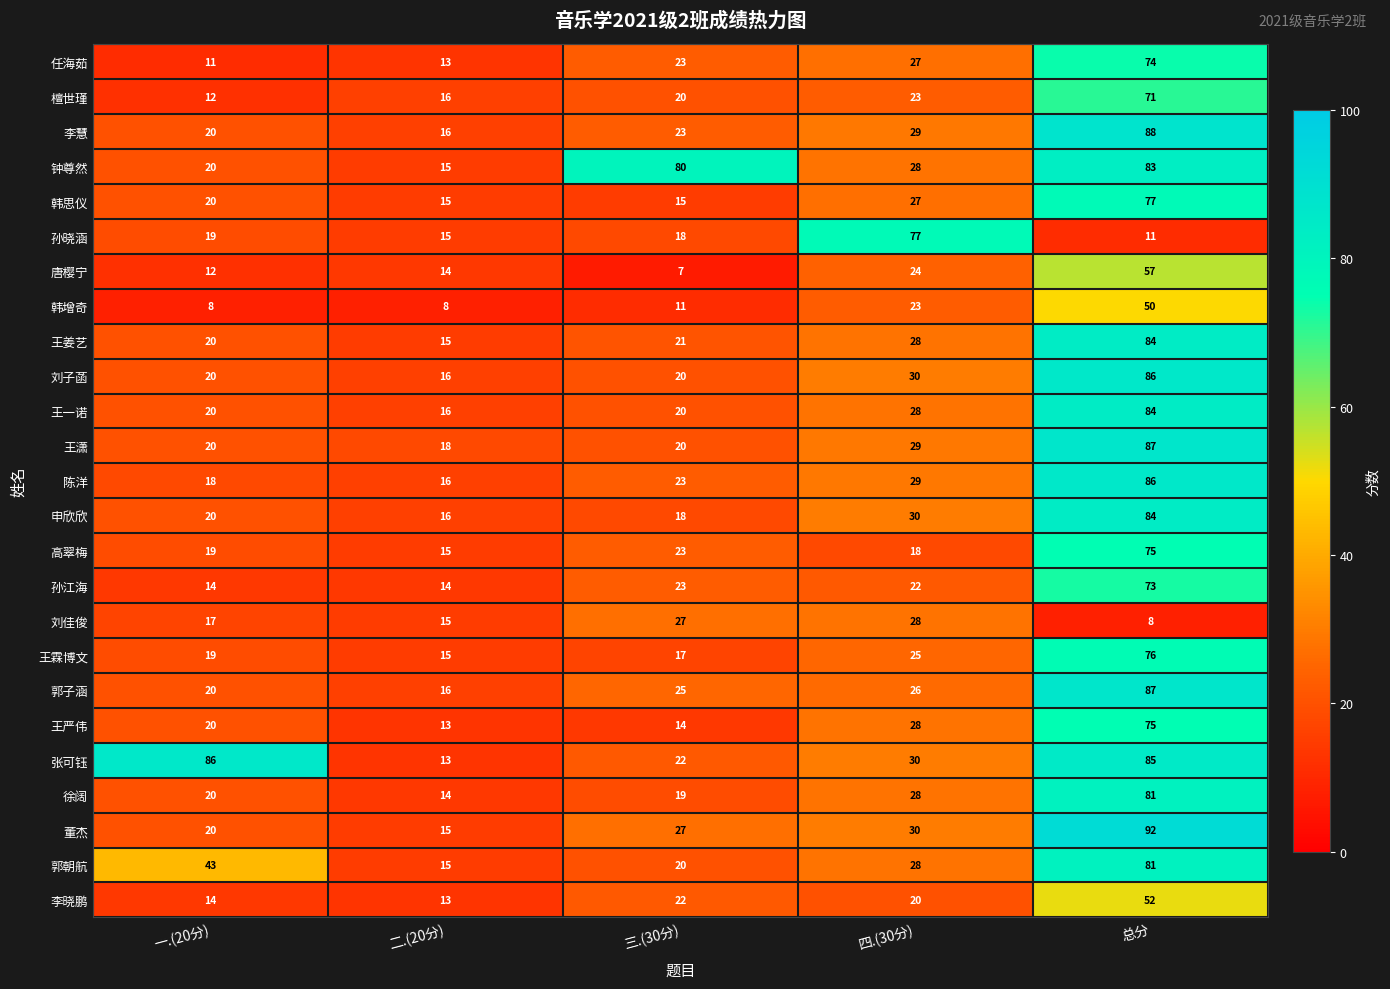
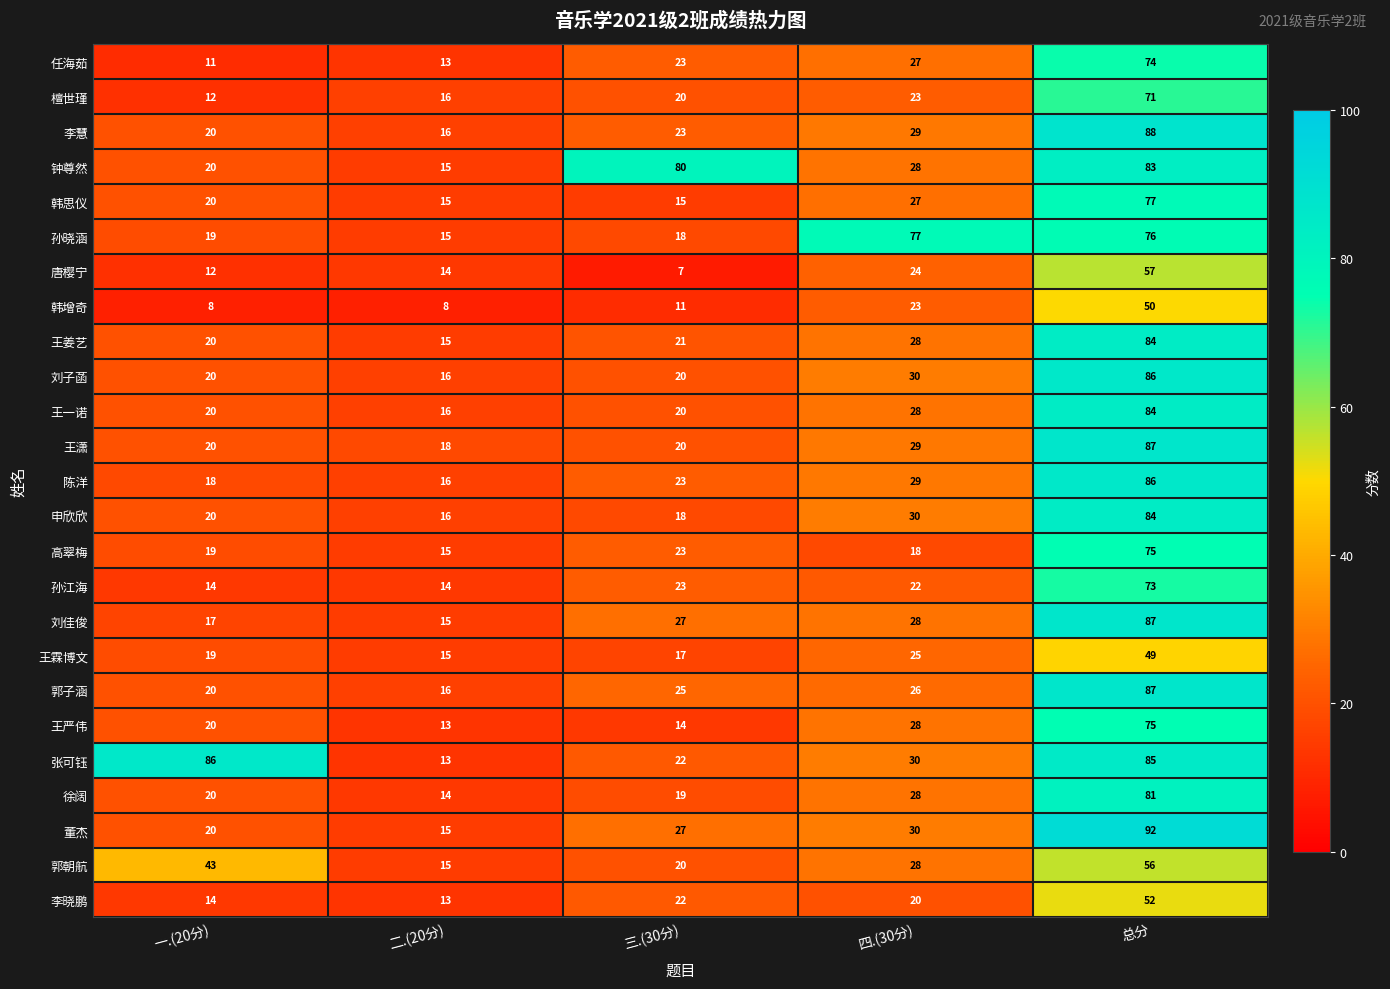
  {
    "任海茹": {
      "一.(20分)": 11,
      "二.(20分)": 13,
      "三.(30分)": 23,
      "四.(30分)": 27,
      "总分": 74
    },
    "檀世瑾": {
      "一.(20分)": 12,
      "二.(20分)": 16,
      "三.(30分)": 20,
      "四.(30分)": 23,
      "总分": 71
    },
    "李慧": {
      "一.(20分)": 20,
      "二.(20分)": 16,
      "三.(30分)": 23,
      "四.(30分)": 29,
      "总分": 88
    },
    "钟尊然": {
      "一.(20分)": 20,
      "二.(20分)": 15,
      "三.(30分)": 80,
      "四.(30分)": 28,
      "总分": 83
    },
    "韩思仪": {
      "一.(20分)": 20,
      "二.(20分)": 15,
      "三.(30分)": 15,
      "四.(30分)": 27,
      "总分": 77
    },
    "孙晓涵": {
      "一.(20分)": 19,
      "二.(20分)": 15,
      "三.(30分)": 18,
      "四.(30分)": 77,
-     "总分": 11
+     "总分": 76
    },
    "唐樱宁": {
      "一.(20分)": 12,
      "二.(20分)": 14,
      "三.(30分)": 7,
      "四.(30分)": 24,
      "总分": 57
    },
    "韩增奇": {
      "一.(20分)": 8,
      "二.(20分)": 8,
      "三.(30分)": 11,
      "四.(30分)": 23,
      "总分": 50
    },
    "王姜艺": {
      "一.(20分)": 20,
      "二.(20分)": 15,
      "三.(30分)": 21,
      "四.(30分)": 28,
      "总分": 84
    },
    "刘子菡": {
      "一.(20分)": 20,
      "二.(20分)": 16,
      "三.(30分)": 20,
      "四.(30分)": 30,
      "总分": 86
    },
    "王一诺": {
      "一.(20分)": 20,
      "二.(20分)": 16,
      "三.(30分)": 20,
      "四.(30分)": 28,
      "总分": 84
    },
    "王潇": {
      "一.(20分)": 20,
      "二.(20分)": 18,
      "三.(30分)": 20,
      "四.(30分)": 29,
      "总分": 87
    },
    "陈洋": {
      "一.(20分)": 18,
      "二.(20分)": 16,
      "三.(30分)": 23,
      "四.(30分)": 29,
      "总分": 86
    },
    "申欣欣": {
      "一.(20分)": 20,
      "二.(20分)": 16,
      "三.(30分)": 18,
      "四.(30分)": 30,
      "总分": 84
    },
    "高翠梅": {
      "一.(20分)": 19,
      "二.(20分)": 15,
      "三.(30分)": 23,
      "四.(30分)": 18,
      "总分": 75
    },
    "孙江海": {
      "一.(20分)": 14,
      "二.(20分)": 14,
      "三.(30分)": 23,
      "四.(30分)": 22,
      "总分": 73
    },
    "刘佳俊": {
      "一.(20分)": 17,
      "二.(20分)": 15,
      "三.(30分)": 27,
      "四.(30分)": 28,
-     "总分": 8
+     "总分": 87
    },
    "王霖博文": {
      "一.(20分)": 19,
      "二.(20分)": 15,
      "三.(30分)": 17,
      "四.(30分)": 25,
-     "总分": 76
+     "总分": 49
    },
    "郭子涵": {
      "一.(20分)": 20,
      "二.(20分)": 16,
      "三.(30分)": 25,
      "四.(30分)": 26,
      "总分": 87
    },
    "王严伟": {
      "一.(20分)": 20,
      "二.(20分)": 13,
      "三.(30分)": 14,
      "四.(30分)": 28,
      "总分": 75
    },
    "张可钰": {
      "一.(20分)": 86,
      "二.(20分)": 13,
      "三.(30分)": 22,
      "四.(30分)": 30,
      "总分": 85
    },
    "徐阔": {
      "一.(20分)": 20,
      "二.(20分)": 14,
      "三.(30分)": 19,
      "四.(30分)": 28,
      "总分": 81
    },
    "董杰": {
      "一.(20分)": 20,
      "二.(20分)": 15,
      "三.(30分)": 27,
      "四.(30分)": 30,
      "总分": 92
    },
    "郭朝航": {
      "一.(20分)": 43,
      "二.(20分)": 15,
      "三.(30分)": 20,
      "四.(30分)": 28,
-     "总分": 81
+     "总分": 56
    },
    "李晓鹏": {
      "一.(20分)": 14,
      "二.(20分)": 13,
      "三.(30分)": 22,
      "四.(30分)": 20,
      "总分": 52
    }
  }
